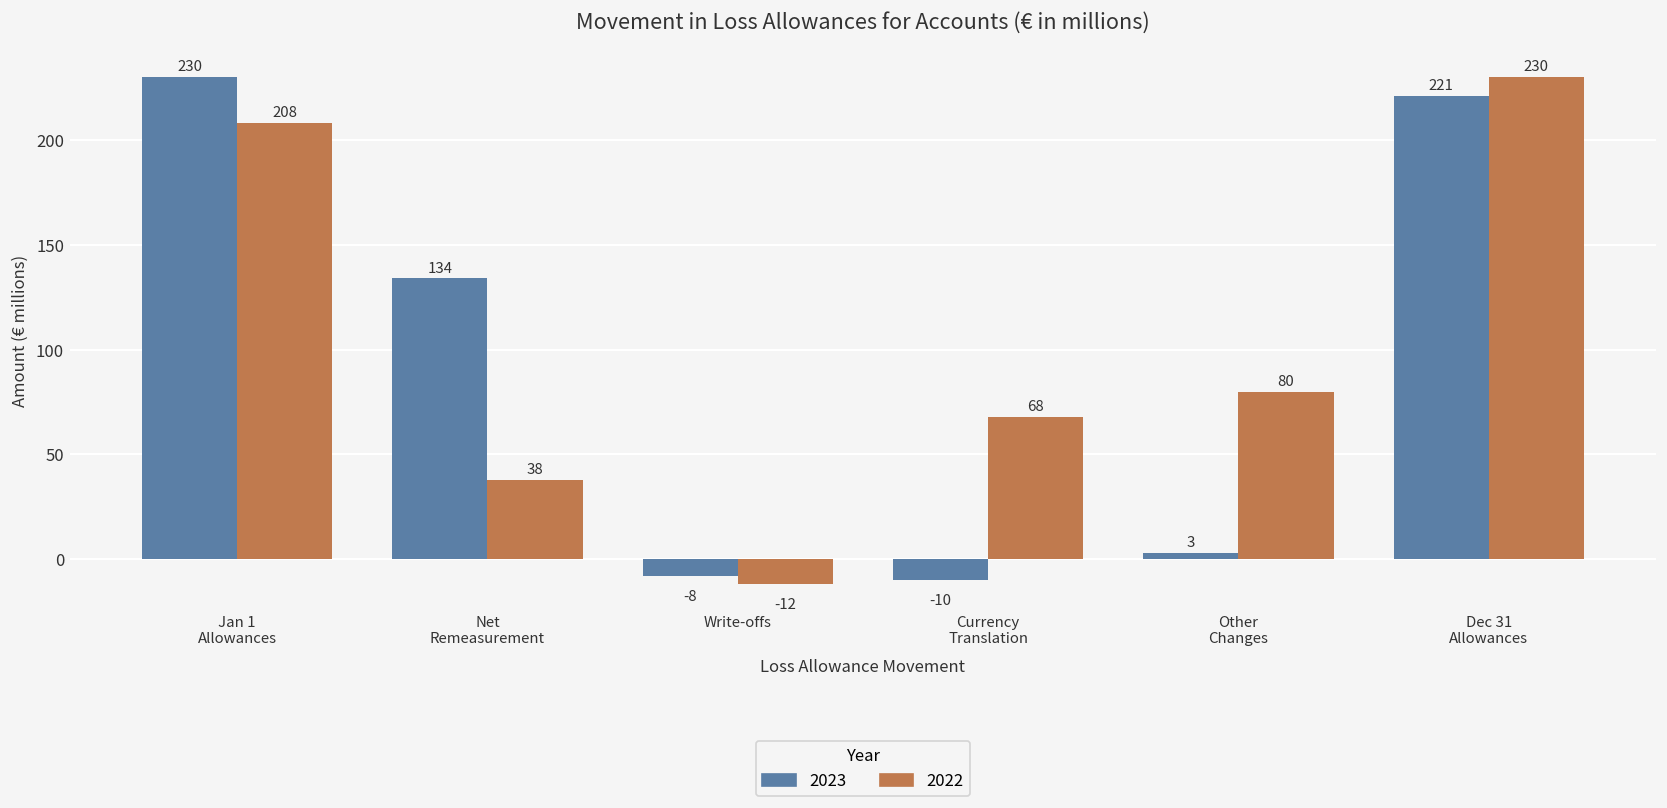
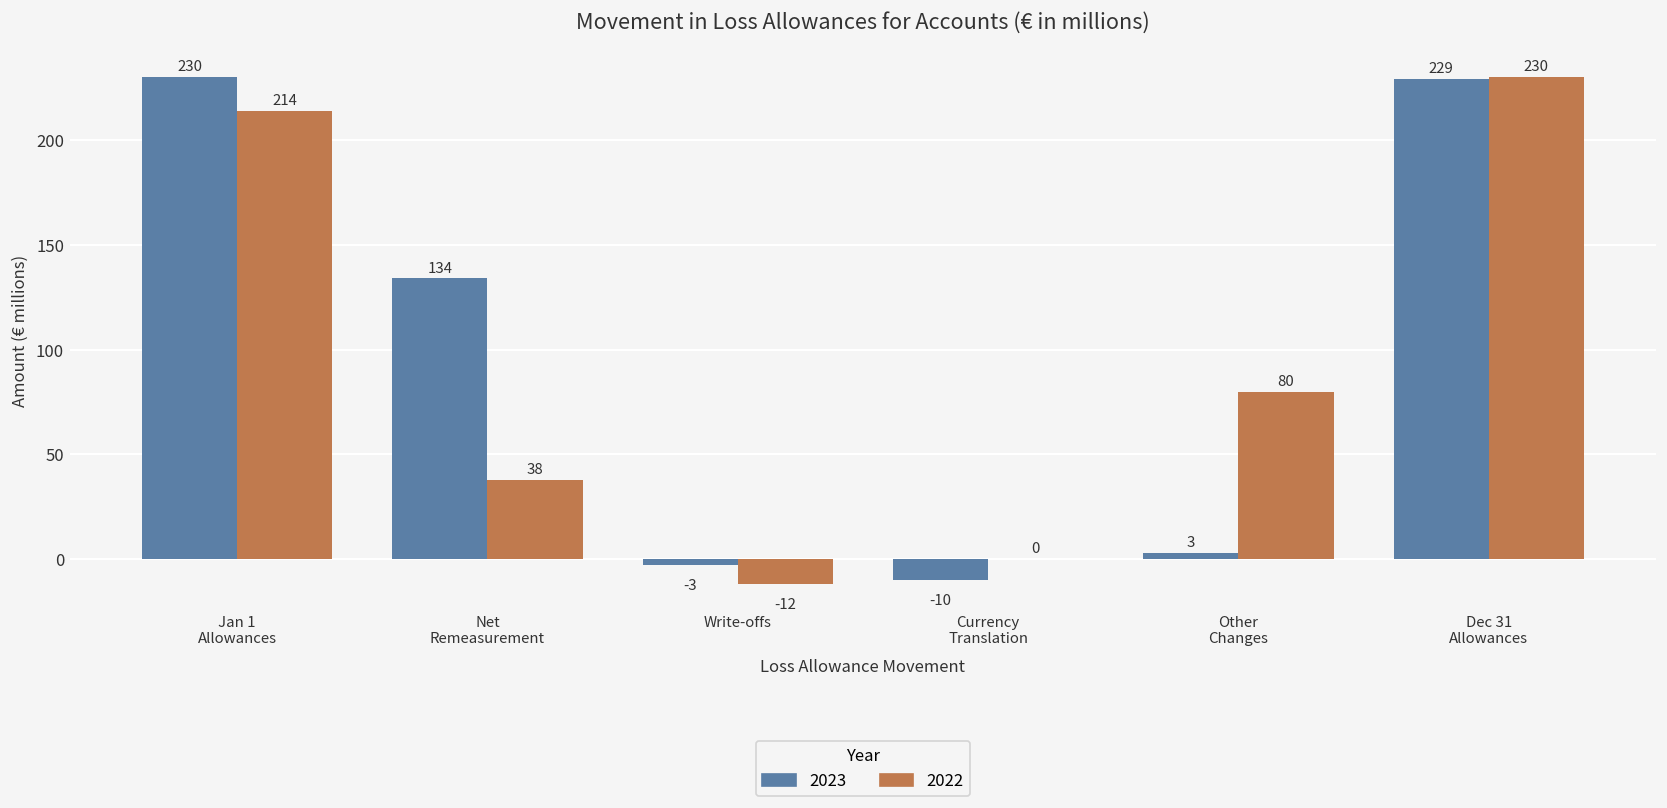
  {
    "2023": {
      "Jan 1 Allowances": 230,
      "Net Remeasurement": 134,
-     "Write-offs": -8,
+     "Write-offs": -3,
      "Currency Translation": -10,
      "Other Changes": 3,
-     "Dec 31 Allowances": 221
+     "Dec 31 Allowances": 229
    },
    "2022": {
-     "Jan 1 Allowances": 208,
+     "Jan 1 Allowances": 214,
      "Net Remeasurement": 38,
      "Write-offs": -12,
-     "Currency Translation": 68,
+     "Currency Translation": 0,
      "Other Changes": 80,
      "Dec 31 Allowances": 230
    }
  }
